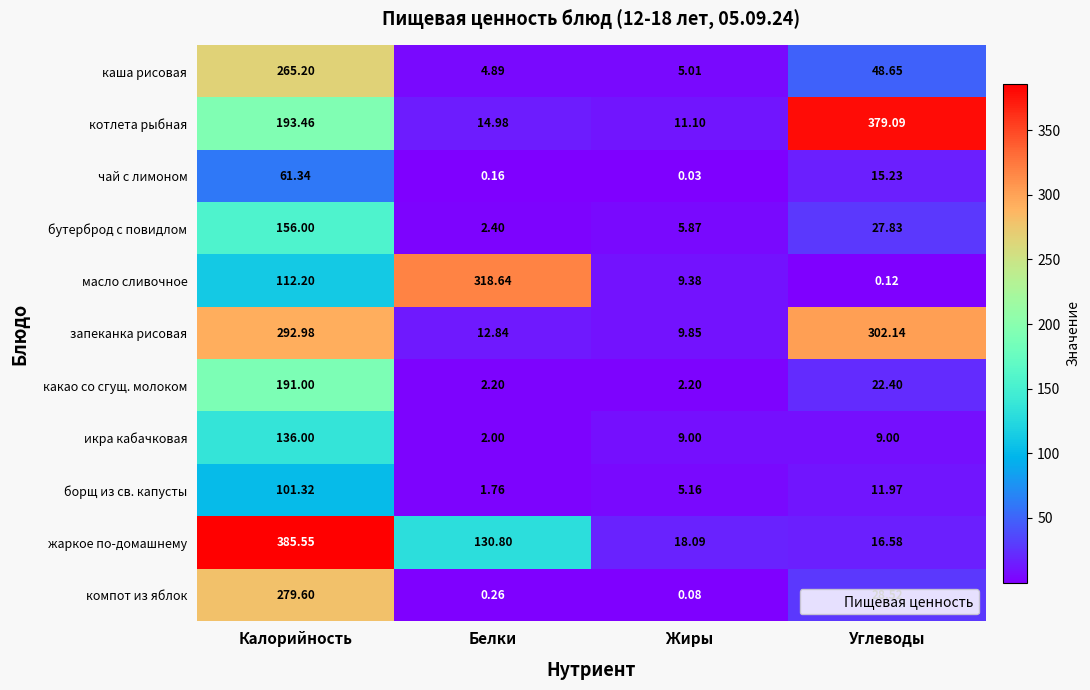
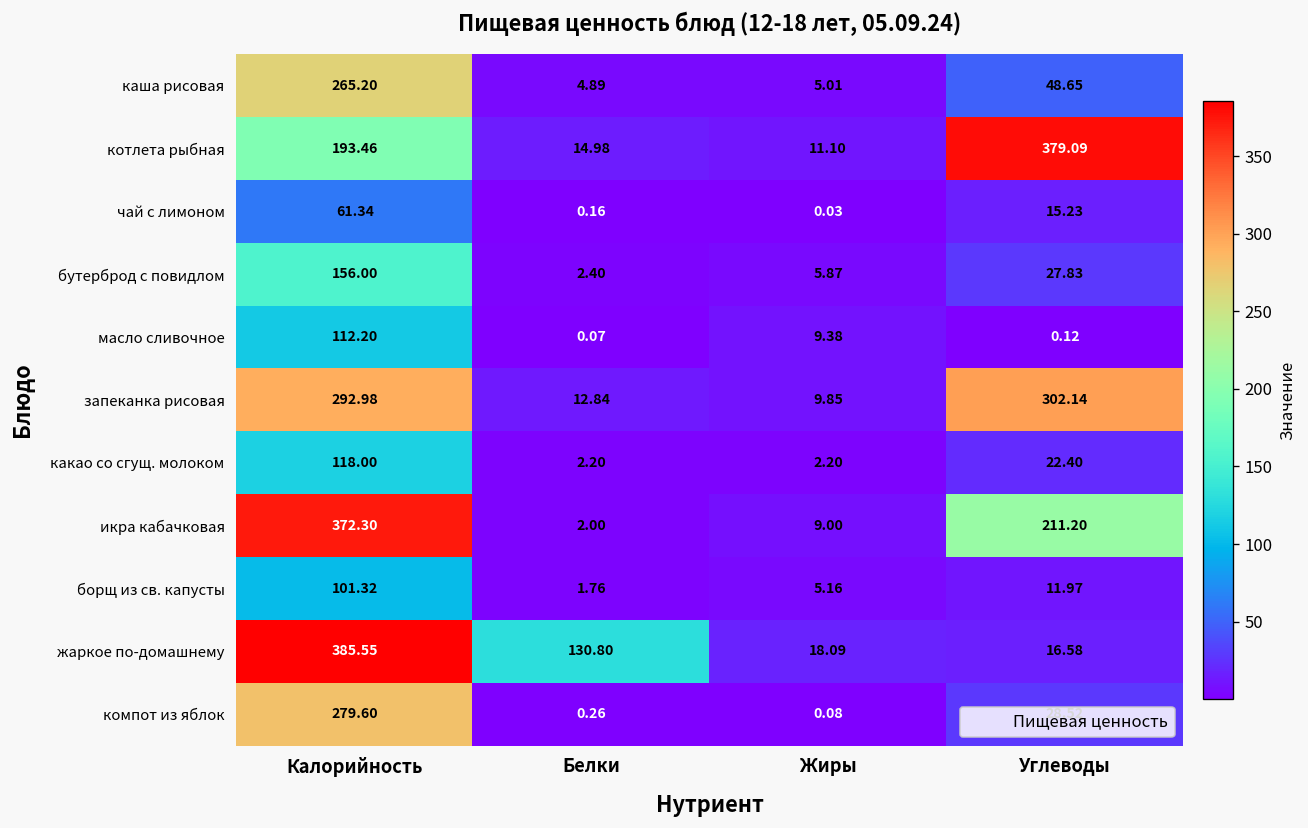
  {
    "каша рисовая": {
      "Калорийность": 265.20,
      "Белки": 4.89,
      "Жиры": 5.01,
      "Углеводы": 48.65
    },
    "котлета рыбная": {
      "Калорийность": 193.46,
      "Белки": 14.98,
      "Жиры": 11.10,
      "Углеводы": 379.09
    },
    "чай с лимоном": {
      "Калорийность": 61.34,
      "Белки": 0.16,
      "Жиры": 0.03,
      "Углеводы": 15.23
    },
    "бутерброд с повидлом": {
      "Калорийность": 156.00,
      "Белки": 2.40,
      "Жиры": 5.87,
      "Углеводы": 27.83
    },
    "масло сливочное": {
      "Калорийность": 112.20,
-     "Белки": 318.64,
+     "Белки": 0.07,
      "Жиры": 9.38,
      "Углеводы": 0.12
    },
    "запеканка рисовая": {
      "Калорийность": 292.98,
      "Белки": 12.84,
      "Жиры": 9.85,
      "Углеводы": 302.14
    },
    "какао со сгущ. молоком": {
-     "Калорийность": 191.00,
+     "Калорийность": 118.00,
      "Белки": 2.20,
      "Жиры": 2.20,
      "Углеводы": 22.40
    },
    "икра кабачковая": {
-     "Калорийность": 136.00,
+     "Калорийность": 372.30,
      "Белки": 2.00,
      "Жиры": 9.00,
-     "Углеводы": 9.00
+     "Углеводы": 211.20
    },
    "борщ из св. капусты": {
      "Калорийность": 101.32,
      "Белки": 1.76,
      "Жиры": 5.16,
      "Углеводы": 11.97
    },
    "жаркое по-домашнему": {
      "Калорийность": 385.55,
      "Белки": 130.80,
      "Жиры": 18.09,
      "Углеводы": 16.58
    },
    "компот из яблок": {
      "Калорийность": 279.60,
      "Белки": 0.26,
      "Жиры": 0.08
    }
  }
